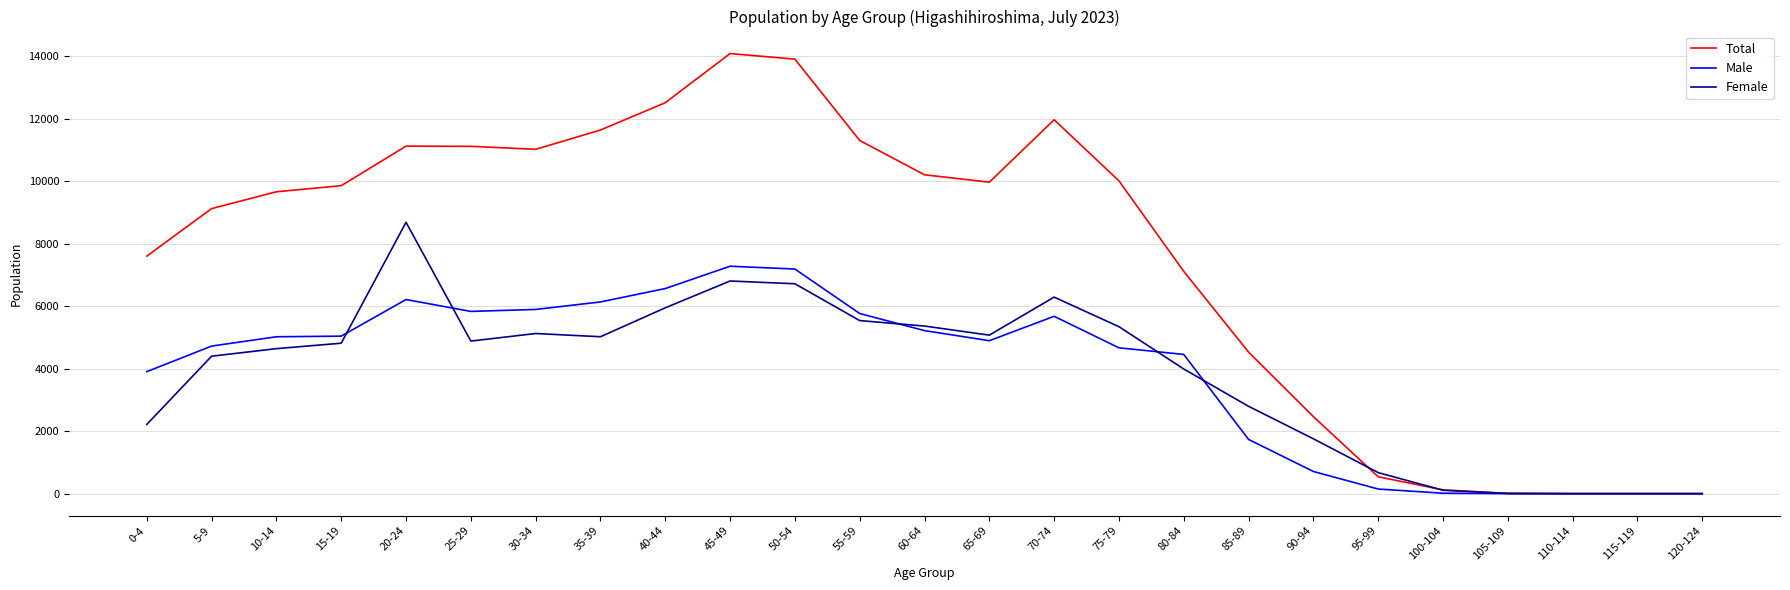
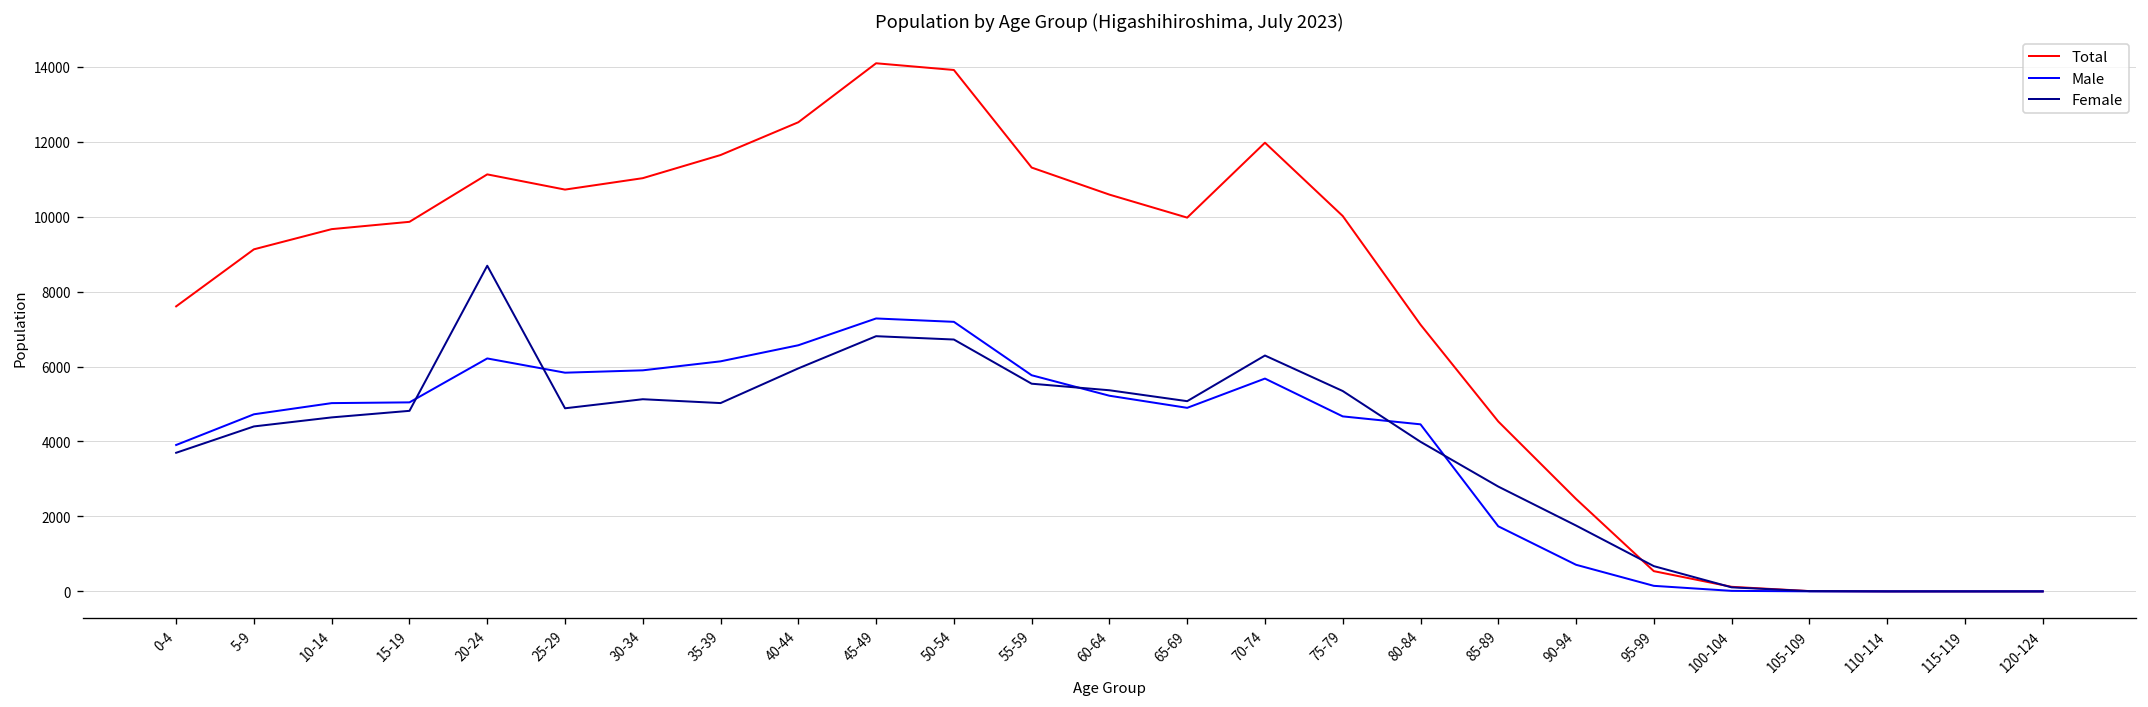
  {
    "Total": {
      "0-4": 7600,
      "5-9": 9100,
      "10-14": 9700,
      "15-19": 9900,
      "20-24": 11100,
-     "25-29": 11100,
+     "25-29": 10700,
      "30-34": 11000,
      "35-39": 11600,
      "40-44": 12500,
      "45-49": 14100,
      "50-54": 13900,
      "55-59": 11300,
-     "60-64": 10200,
+     "60-64": 10600,
      "65-69": 10000,
      "70-74": 12000,
      "75-79": 10000,
      "80-84": 7100,
      "85-89": 4500,
      "90-94": 2500,
      "95-99": 500
    },
    "Male": {
      "0-4": 3900,
      "5-9": 4700,
      "10-14": 5000,
      "15-19": 5000,
      "20-24": 6200,
      "25-29": 5800,
      "30-34": 5900,
      "35-39": 6100,
      "40-44": 6600,
      "45-49": 7300,
      "50-54": 7200,
      "55-59": 5800,
      "60-64": 5200,
      "65-69": 4900,
      "70-74": 5700,
      "75-79": 4700,
      "80-84": 4500,
      "85-89": 1700,
      "90-94": 700,
      "95-99": 100,
      "100-104": 0
    },
    "Female": {
-     "0-4": 2200,
+     "0-4": 3700,
      "5-9": 4400,
      "10-14": 4600,
      "15-19": 4800,
      "20-24": 8700,
      "25-29": 4900,
      "30-34": 5100,
      "35-39": 5000,
      "40-44": 6000,
      "45-49": 6800,
      "50-54": 6700,
      "55-59": 5500,
      "60-64": 5400,
      "65-69": 5100,
      "70-74": 6300,
      "75-79": 5300,
      "80-84": 4000,
      "85-89": 2800,
      "90-94": 1800,
      "95-99": 700
    }
  }
